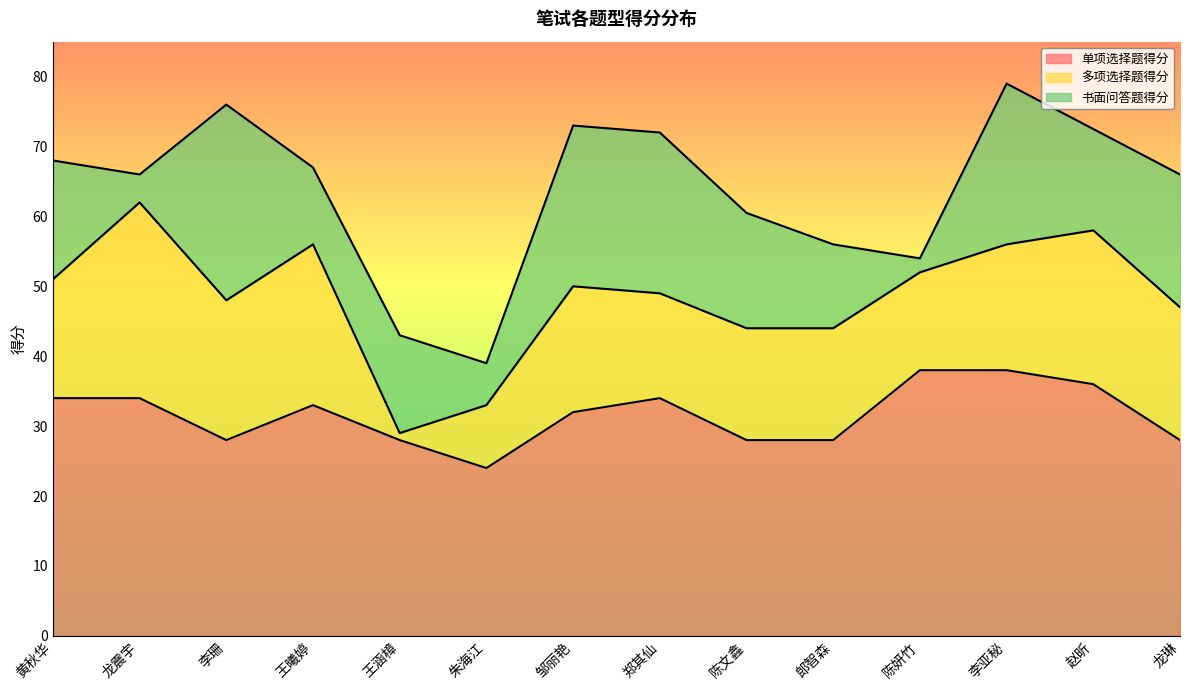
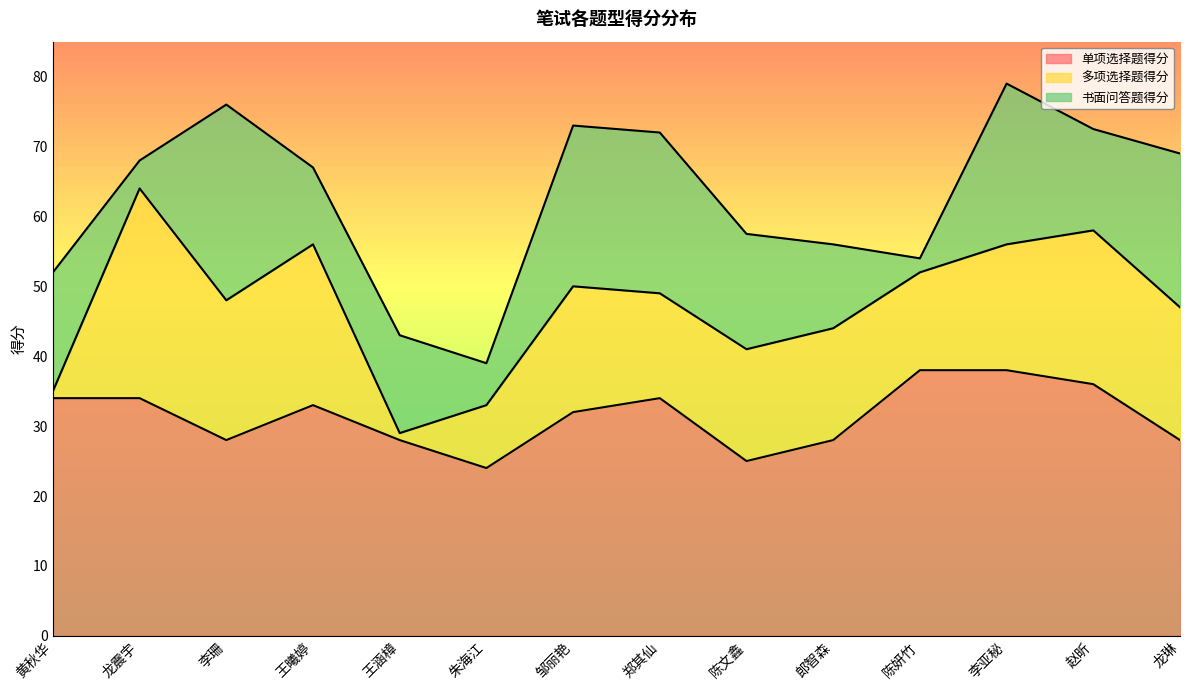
  {
    "单项选择题得分": {
      "黄秋华": 34,
      "龙震宇": 34,
      "李珊": 28,
      "王曦婷": 33,
      "王涵樟": 28,
      "朱海江": 24,
      "邹丽艳": 32,
      "郑其仙": 34,
-     "陈文鑫": 28,
+     "陈文鑫": 25,
      "郎智森": 28,
      "陈妍竹": 38,
      "李亚秘": 38,
      "赵昕": 36,
      "龙琳": 28
    },
    "多项选择题得分": {
-     "黄秋华": 17,
-     "龙震宇": 28,
+     "黄秋华": 1,
+     "龙震宇": 30,
      "李珊": 20,
      "王曦婷": 23,
      "王涵樟": 1,
      "朱海江": 9,
      "邹丽艳": 18,
      "郑其仙": 15,
      "陈文鑫": 16,
      "郎智森": 16,
      "陈妍竹": 14,
      "李亚秘": 18,
      "赵昕": 22,
      "龙琳": 19
    },
    "书面问答题得分": {
      "黄秋华": 17,
      "龙震宇": 4,
      "李珊": 28,
      "王曦婷": 11,
      "王涵樟": 14,
      "朱海江": 6,
      "邹丽艳": 23,
      "郑其仙": 23,
      "陈文鑫": 17,
      "郎智森": 12,
      "陈妍竹": 2,
      "李亚秘": 23,
      "赵昕": 15,
-     "龙琳": 19
+     "龙琳": 22
    }
  }
